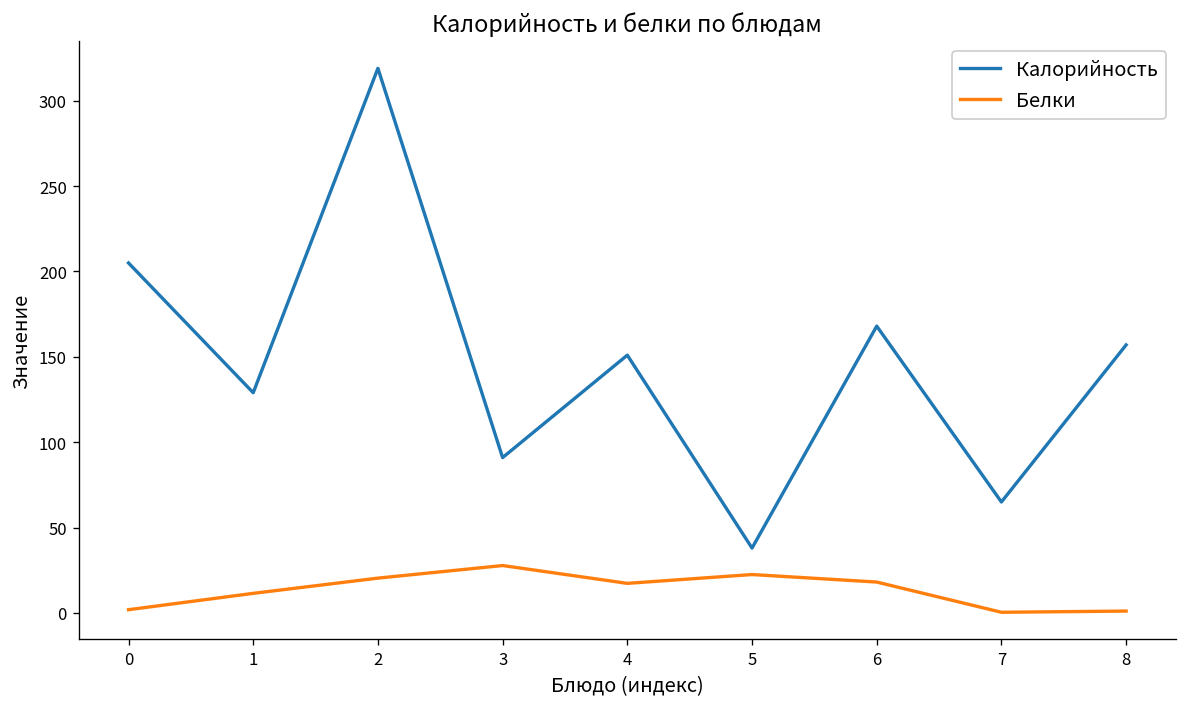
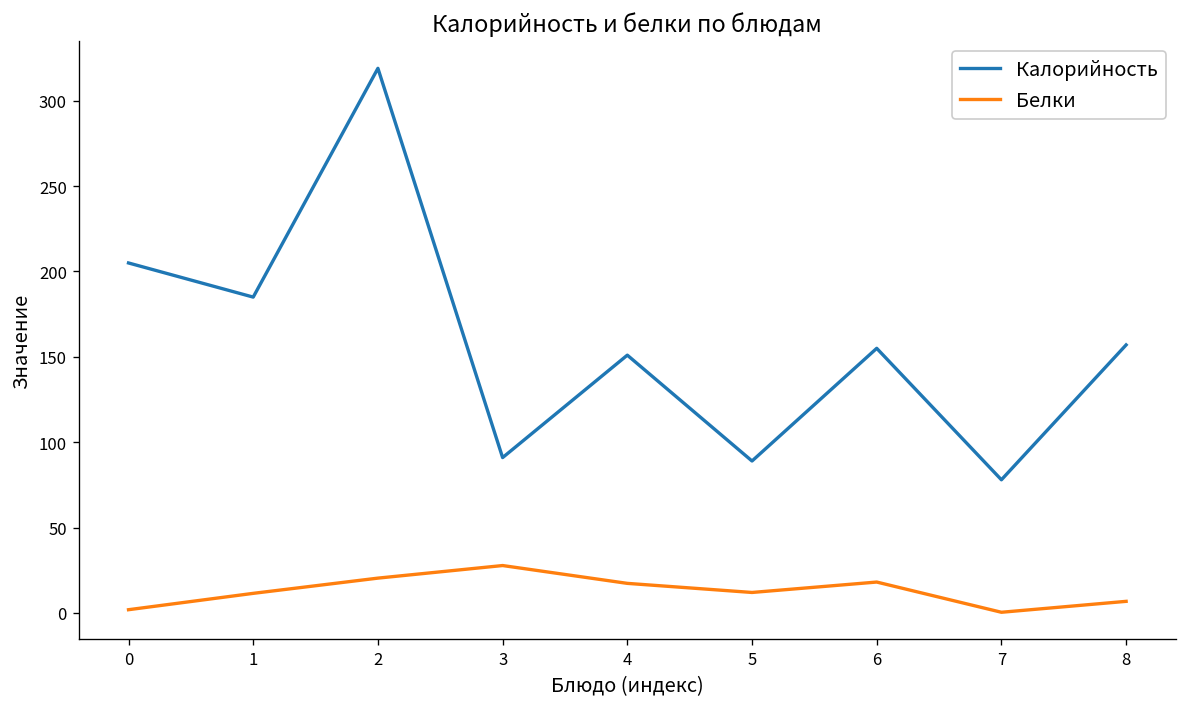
  {
    "Калорийность": {
      "0": 205,
-     "1": 129,
+     "1": 185,
      "2": 319,
      "3": 91,
      "4": 151,
-     "5": 38,
-     "6": 168,
-     "7": 65,
+     "5": 89,
+     "6": 155,
+     "7": 78,
      "8": 157
    },
    "Белки": {
      "0": 2,
      "1": 11,
      "2": 20,
      "3": 28,
      "4": 17,
-     "5": 23,
+     "5": 12,
      "6": 18,
      "7": 0,
-     "8": 1
+     "8": 7
    }
  }
